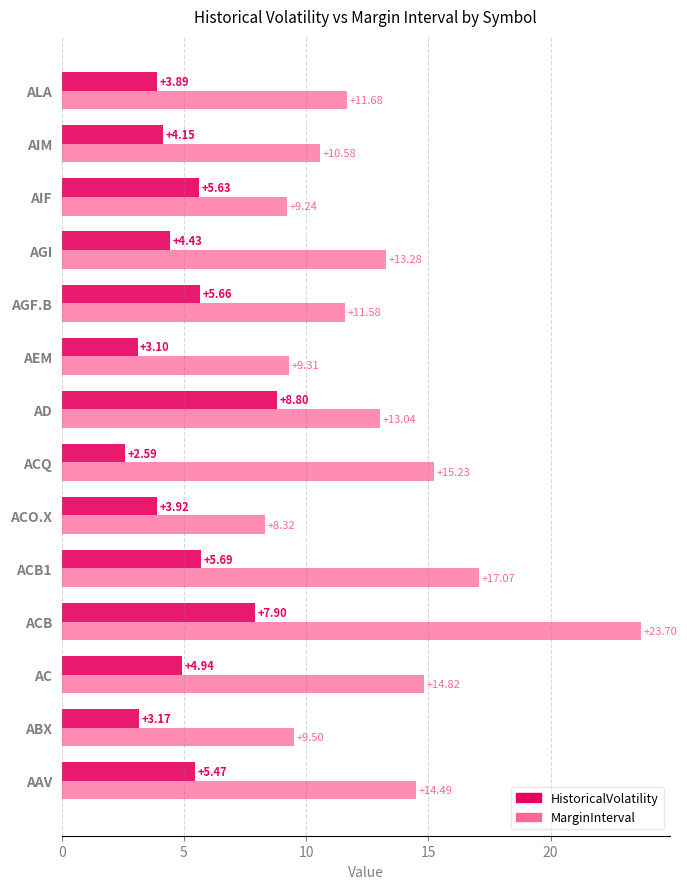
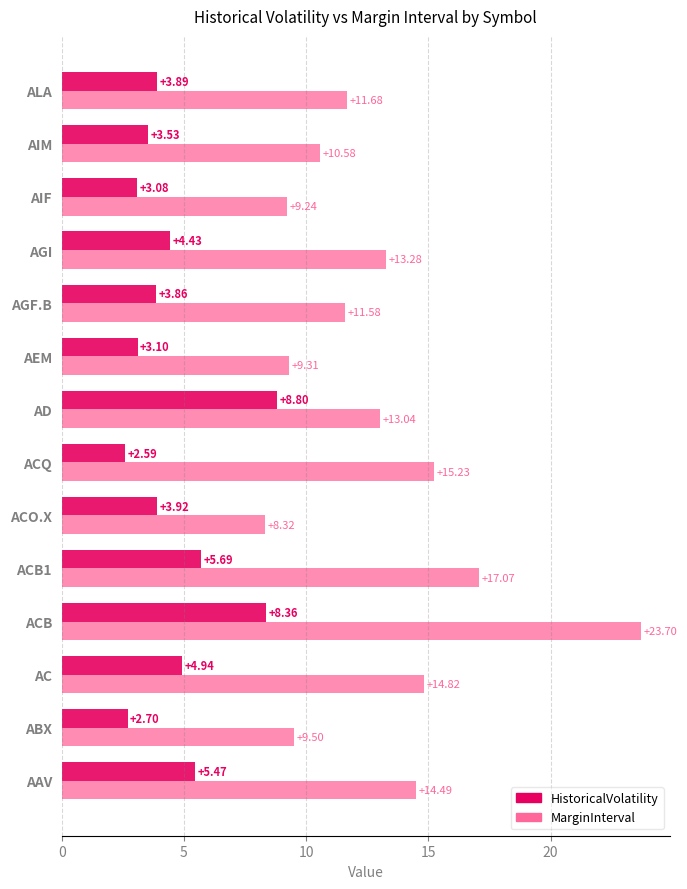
  {
    "HistoricalVolatility": {
      "ALA": "+3.89",
-     "AIM": "+4.15",
-     "AIF": "+5.63",
+     "AIM": "+3.53",
+     "AIF": "+3.08",
      "AGI": "+4.43",
-     "AGF.B": "+5.66",
+     "AGF.B": "+3.86",
      "AEM": "+3.10",
      "AD": "+8.80",
      "ACQ": "+2.59",
      "ACO.X": "+3.92",
      "ACB1": "+5.69",
-     "ACB": "+7.90",
+     "ACB": "+8.36",
      "AC": "+4.94",
-     "ABX": "+3.17",
+     "ABX": "+2.70",
      "AAV": "+5.47"
    },
    "MarginInterval": {
      "ALA": "+11.68",
      "AIM": "+10.58",
      "AIF": "+9.24",
      "AGI": "+13.28",
      "AGF.B": "+11.58",
      "AEM": "+9.31",
      "AD": "+13.04",
      "ACQ": "+15.23",
      "ACO.X": "+8.32",
      "ACB1": "+17.07",
      "ACB": "+23.70",
      "AC": "+14.82",
      "ABX": "+9.50",
      "AAV": "+14.49"
    }
  }
